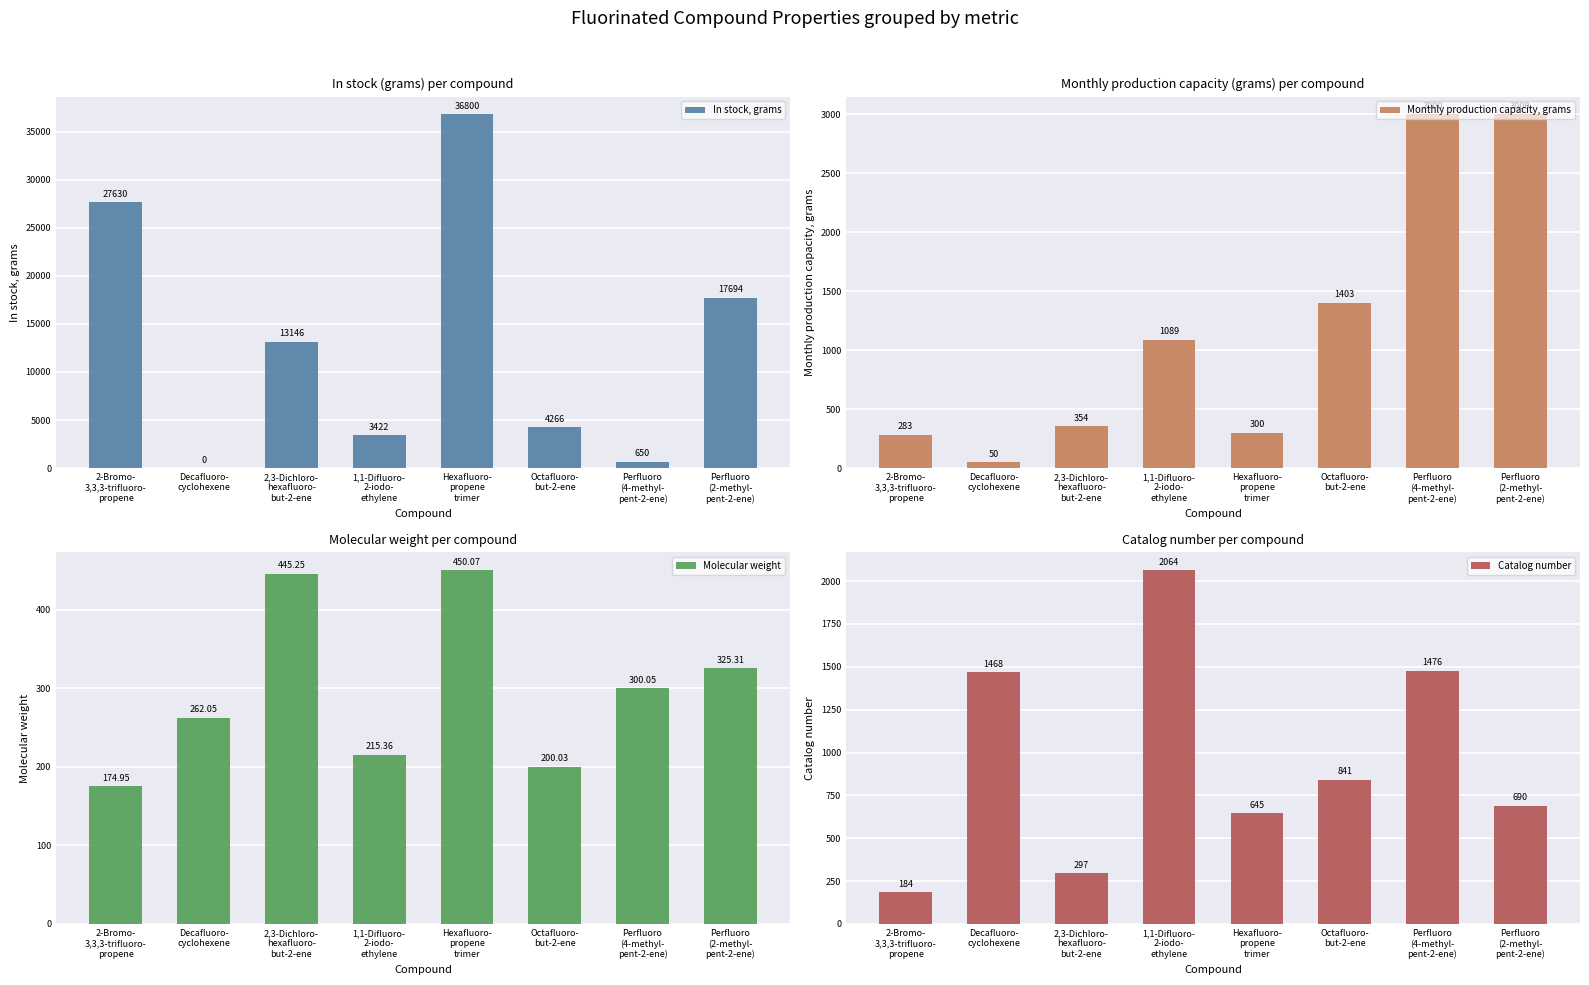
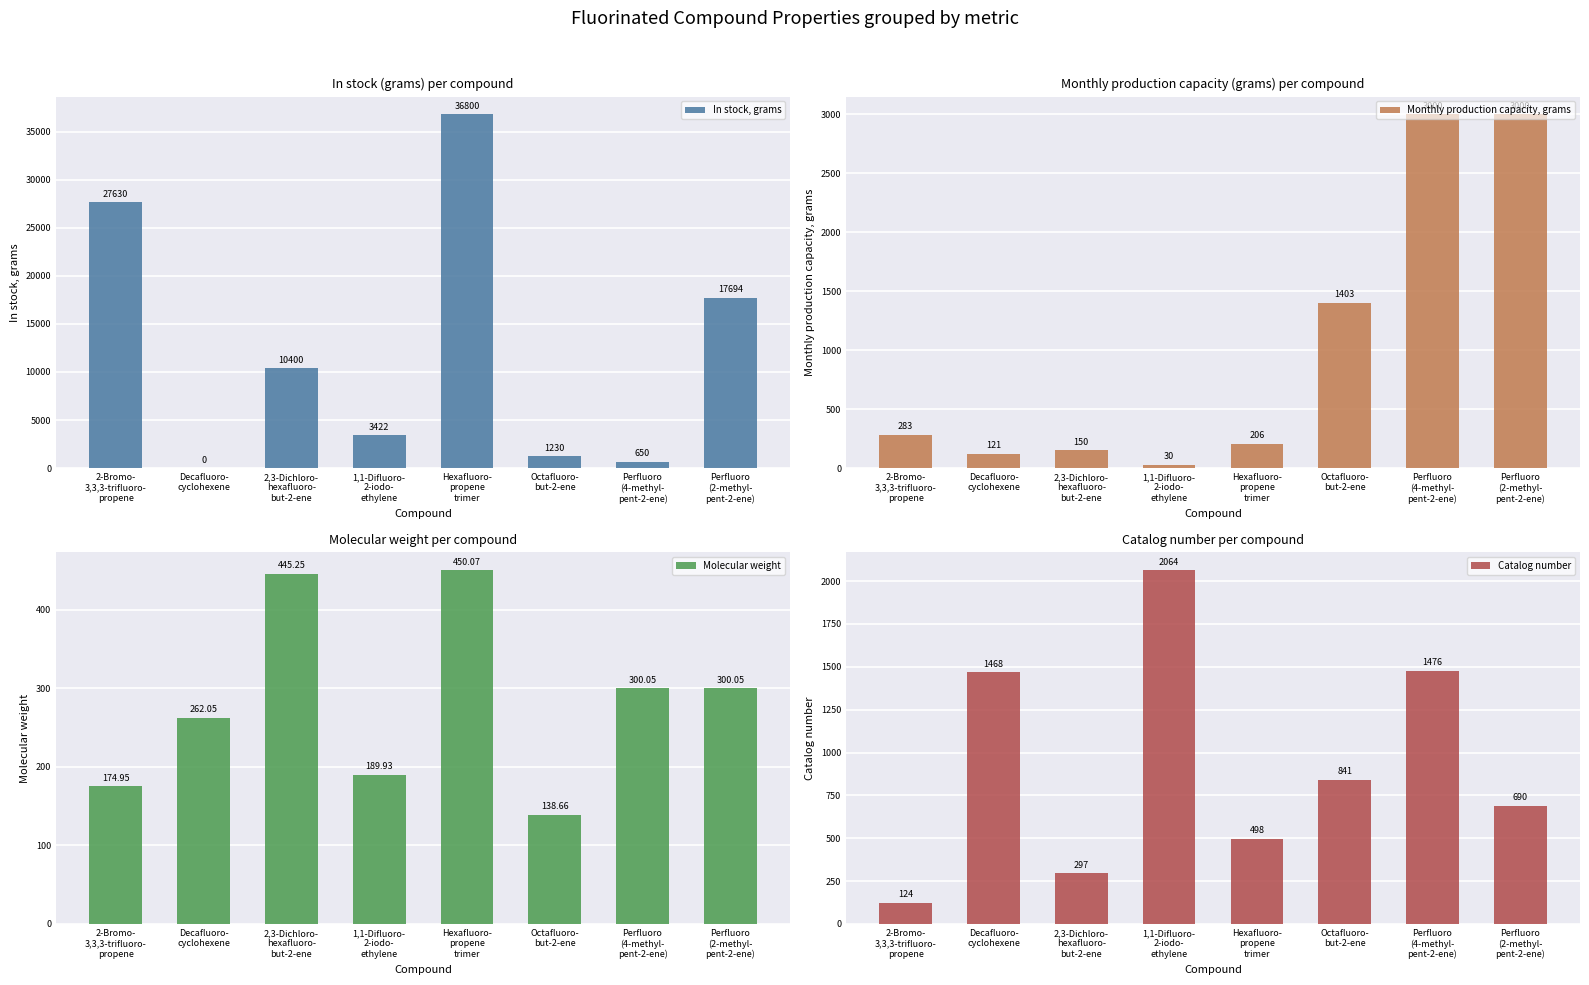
  {
    "In stock (grams) per compound": {
      "2-Bromo- 3,3,3-trifluoro- propene": 27630,
      "Decafluoro- cyclohexene": 0,
-     "2,3-Dichloro- hexafluoro- but-2-ene": 13146,
+     "2,3-Dichloro- hexafluoro- but-2-ene": 10400,
      "1,1-Difluoro- 2-iodo- ethylene": 3422,
      "Hexafluoro- propene trimer": 36800,
-     "Octafluoro- but-2-ene": 4266,
+     "Octafluoro- but-2-ene": 1230,
      "Perfluoro (4-methyl- pent-2-ene)": 650,
      "Perfluoro (2-methyl- pent-2-ene)": 17694
    },
    "Monthly production capacity (grams) per compound": {
      "2-Bromo- 3,3,3-trifluoro- propene": 283,
-     "Decafluoro- cyclohexene": 50,
-     "2,3-Dichloro- hexafluoro- but-2-ene": 354,
-     "1,1-Difluoro- 2-iodo- ethylene": 1089,
-     "Hexafluoro- propene trimer": 300,
+     "Decafluoro- cyclohexene": 121,
+     "2,3-Dichloro- hexafluoro- but-2-ene": 150,
+     "1,1-Difluoro- 2-iodo- ethylene": 30,
+     "Hexafluoro- propene trimer": 206,
      "Octafluoro- but-2-ene": 1403
    },
    "Molecular weight per compound": {
      "2-Bromo- 3,3,3-trifluoro- propene": 174.95,
      "Decafluoro- cyclohexene": 262.05,
      "2,3-Dichloro- hexafluoro- but-2-ene": 445.25,
-     "1,1-Difluoro- 2-iodo- ethylene": 215.36,
+     "1,1-Difluoro- 2-iodo- ethylene": 189.93,
      "Hexafluoro- propene trimer": 450.07,
-     "Octafluoro- but-2-ene": 200.03,
+     "Octafluoro- but-2-ene": 138.66,
      "Perfluoro (4-methyl- pent-2-ene)": 300.05,
-     "Perfluoro (2-methyl- pent-2-ene)": 325.31
+     "Perfluoro (2-methyl- pent-2-ene)": 300.05
    },
    "Catalog number per compound": {
-     "2-Bromo- 3,3,3-trifluoro- propene": 184,
+     "2-Bromo- 3,3,3-trifluoro- propene": 124,
      "Decafluoro- cyclohexene": 1468,
      "2,3-Dichloro- hexafluoro- but-2-ene": 297,
      "1,1-Difluoro- 2-iodo- ethylene": 2064,
-     "Hexafluoro- propene trimer": 645,
+     "Hexafluoro- propene trimer": 498,
      "Octafluoro- but-2-ene": 841,
      "Perfluoro (4-methyl- pent-2-ene)": 1476,
      "Perfluoro (2-methyl- pent-2-ene)": 690
    }
  }
